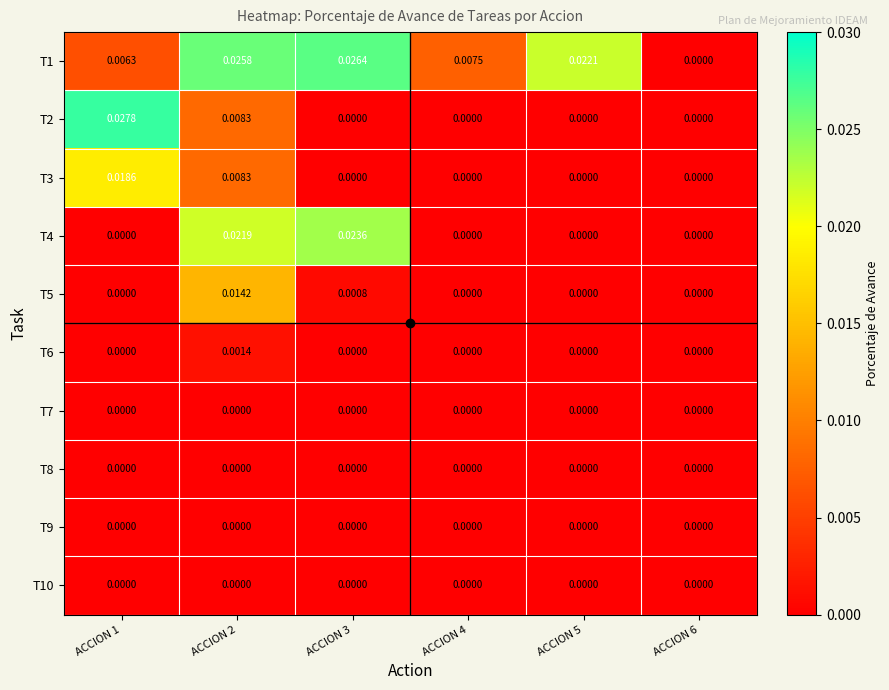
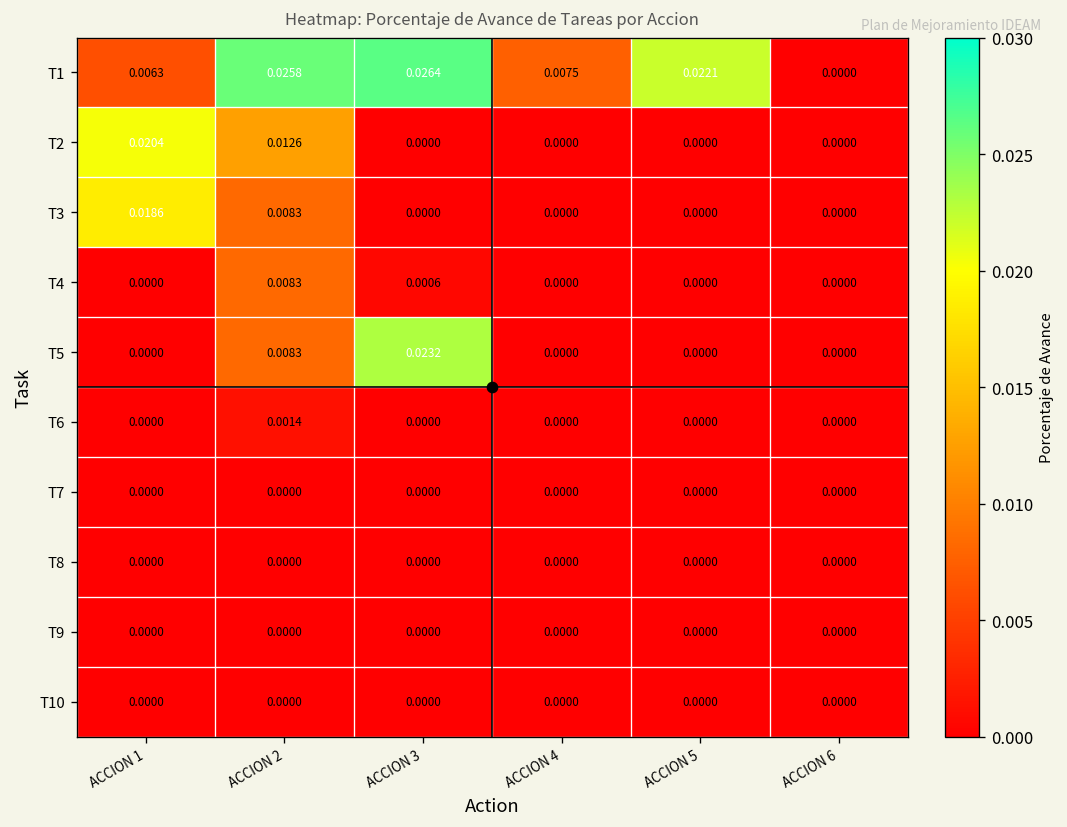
  {
    "T1": {
      "ACCION 1": 0.0063,
      "ACCION 2": 0.0258,
      "ACCION 3": 0.0264,
      "ACCION 4": 0.0075,
      "ACCION 5": 0.0221,
      "ACCION 6": 0.0000
    },
    "T2": {
-     "ACCION 1": 0.0278,
-     "ACCION 2": 0.0083,
+     "ACCION 1": 0.0204,
+     "ACCION 2": 0.0126,
      "ACCION 3": 0.0000,
      "ACCION 4": 0.0000,
      "ACCION 5": 0.0000,
      "ACCION 6": 0.0000
    },
    "T3": {
      "ACCION 1": 0.0186,
      "ACCION 2": 0.0083,
      "ACCION 3": 0.0000,
      "ACCION 4": 0.0000,
      "ACCION 5": 0.0000,
      "ACCION 6": 0.0000
    },
    "T4": {
      "ACCION 1": 0.0000,
-     "ACCION 2": 0.0219,
-     "ACCION 3": 0.0236,
+     "ACCION 2": 0.0083,
+     "ACCION 3": 0.0006,
      "ACCION 4": 0.0000,
      "ACCION 5": 0.0000,
      "ACCION 6": 0.0000
    },
    "T5": {
      "ACCION 1": 0.0000,
-     "ACCION 2": 0.0142,
-     "ACCION 3": 0.0008,
+     "ACCION 2": 0.0083,
+     "ACCION 3": 0.0232,
      "ACCION 4": 0.0000,
      "ACCION 5": 0.0000,
      "ACCION 6": 0.0000
    },
    "T6": {
      "ACCION 1": 0.0000,
      "ACCION 2": 0.0014,
      "ACCION 3": 0.0000,
      "ACCION 4": 0.0000,
      "ACCION 5": 0.0000,
      "ACCION 6": 0.0000
    },
    "T7": {
      "ACCION 1": 0.0000,
      "ACCION 2": 0.0000,
      "ACCION 3": 0.0000,
      "ACCION 4": 0.0000,
      "ACCION 5": 0.0000,
      "ACCION 6": 0.0000
    },
    "T8": {
      "ACCION 1": 0.0000,
      "ACCION 2": 0.0000,
      "ACCION 3": 0.0000,
      "ACCION 4": 0.0000,
      "ACCION 5": 0.0000,
      "ACCION 6": 0.0000
    },
    "T9": {
      "ACCION 1": 0.0000,
      "ACCION 2": 0.0000,
      "ACCION 3": 0.0000,
      "ACCION 4": 0.0000,
      "ACCION 5": 0.0000,
      "ACCION 6": 0.0000
    },
    "T10": {
      "ACCION 1": 0.0000,
      "ACCION 2": 0.0000,
      "ACCION 3": 0.0000,
      "ACCION 4": 0.0000,
      "ACCION 5": 0.0000,
      "ACCION 6": 0.0000
    }
  }
